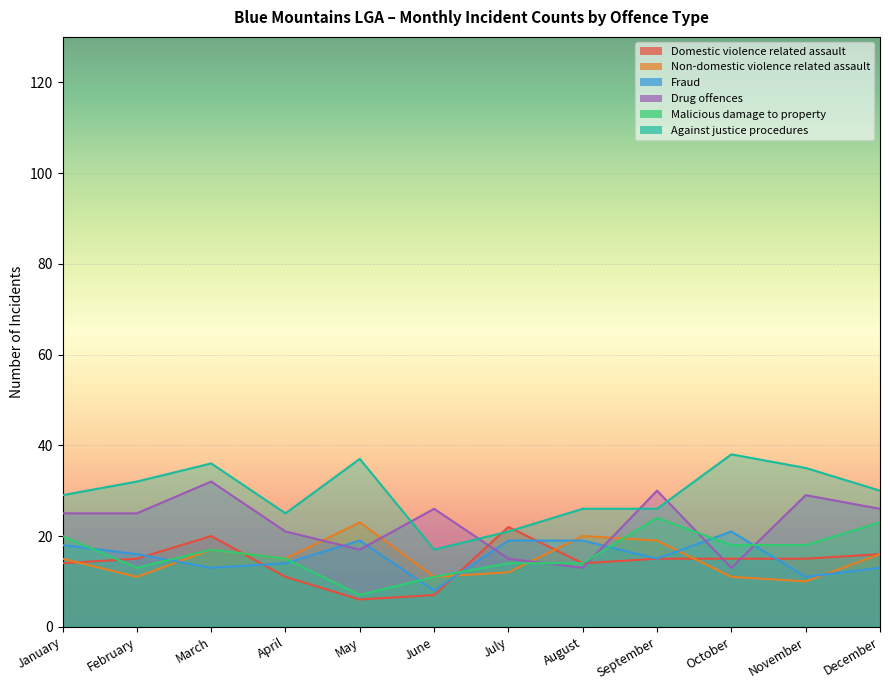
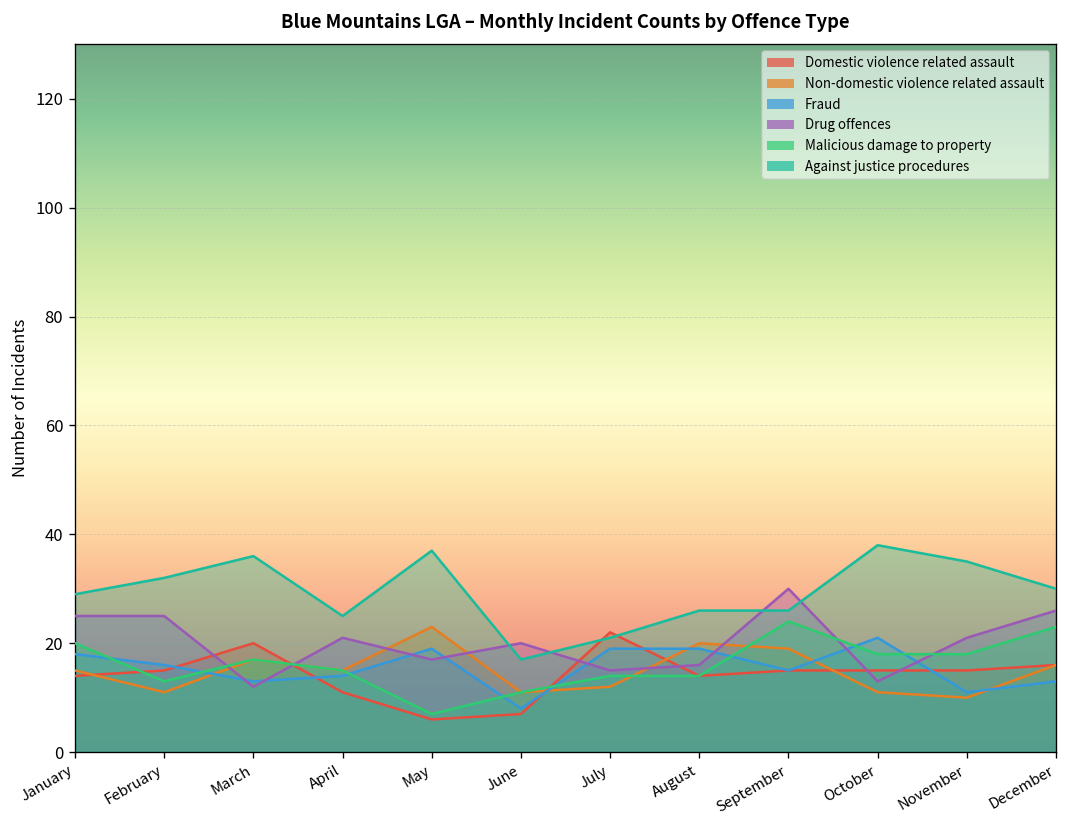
  {
    "Drug offences": {
      "January": 25,
      "February": 25,
-     "March": 32,
+     "March": 12,
      "April": 21,
      "May": 17,
-     "June": 26,
+     "June": 20,
      "July": 15,
-     "August": 13,
+     "August": 16,
      "September": 30,
      "October": 13,
-     "November": 29,
+     "November": 21,
      "December": 26
    }
  }
